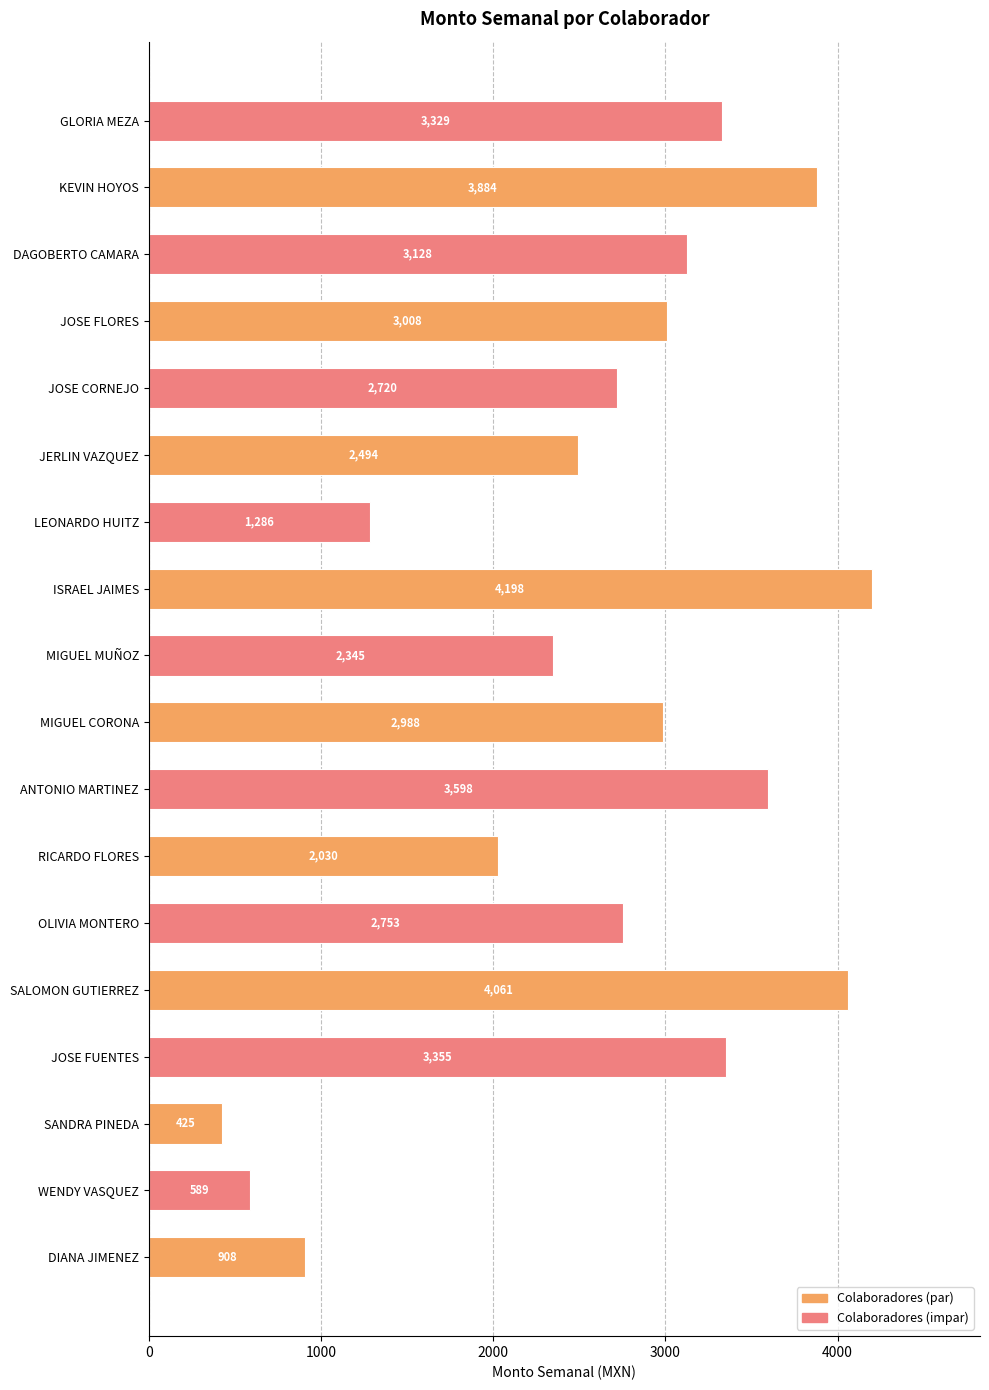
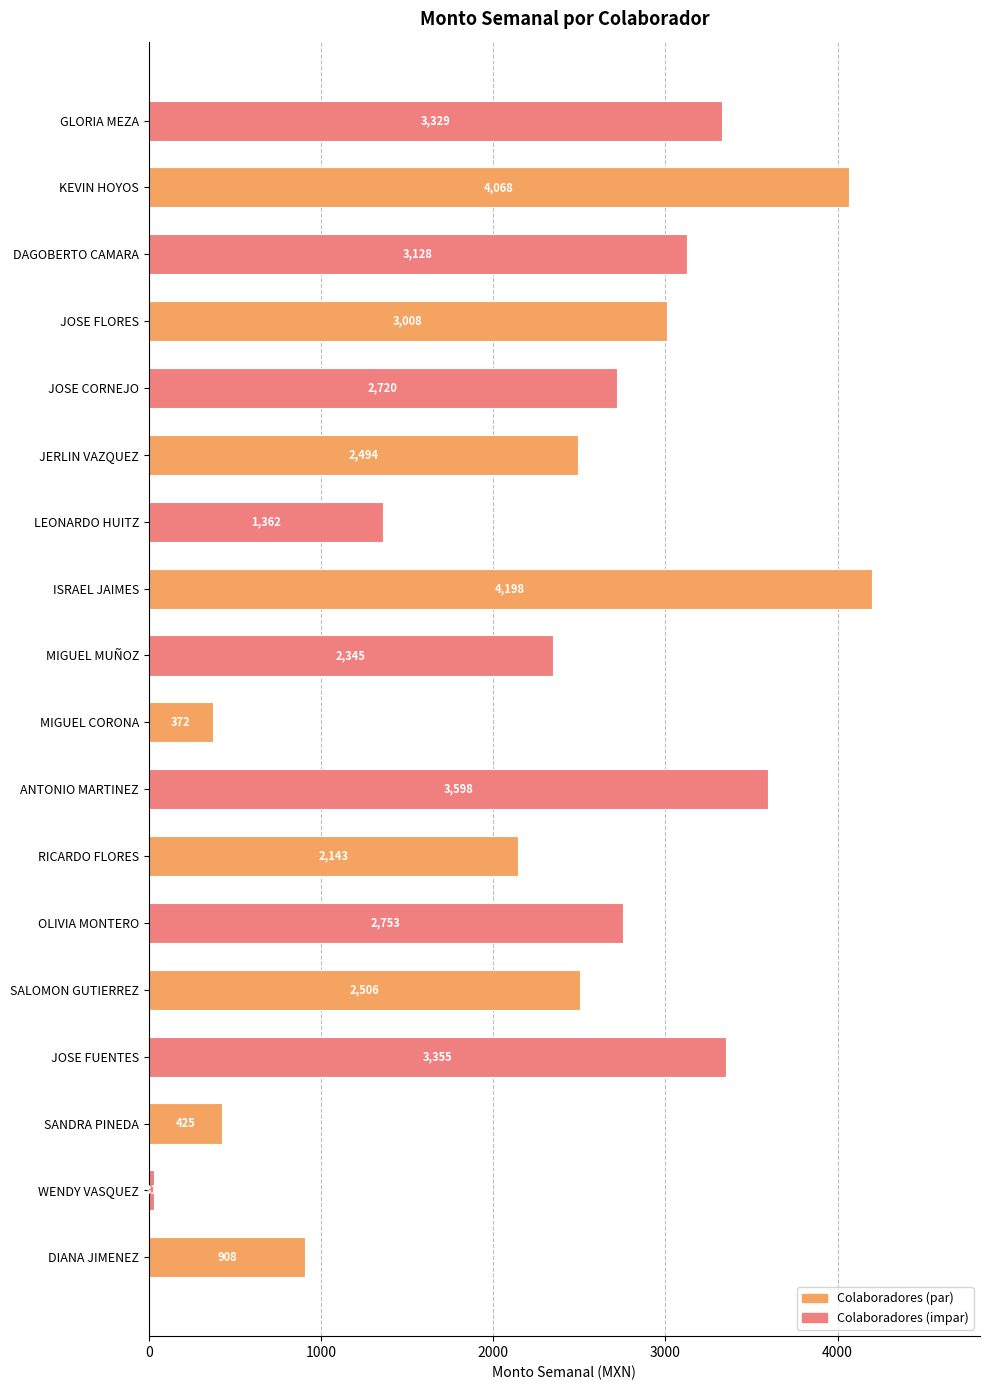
  {
    "GLORIA MEZA": "3,329",
-   "KEVIN HOYOS": "3,884",
+   "KEVIN HOYOS": "4,068",
    "DAGOBERTO CAMARA": "3,128",
    "JOSE FLORES": "3,008",
    "JOSE CORNEJO": "2,720",
    "JERLIN VAZQUEZ": "2,494",
-   "LEONARDO HUITZ": "1,286",
+   "LEONARDO HUITZ": "1,362",
    "ISRAEL JAIMES": "4,198",
    "MIGUEL MUÑOZ": "2,345",
-   "MIGUEL CORONA": "2,988",
+   "MIGUEL CORONA": "372",
    "ANTONIO MARTINEZ": "3,598",
-   "RICARDO FLORES": "2,030",
+   "RICARDO FLORES": "2,143",
    "OLIVIA MONTERO": "2,753",
-   "SALOMON GUTIERREZ": "4,061",
+   "SALOMON GUTIERREZ": "2,506",
    "JOSE FUENTES": "3,355",
    "SANDRA PINEDA": "425",
-   "WENDY VASQUEZ": "590",
+   "WENDY VASQUEZ": "30",
    "DIANA JIMENEZ": "908"
  }
